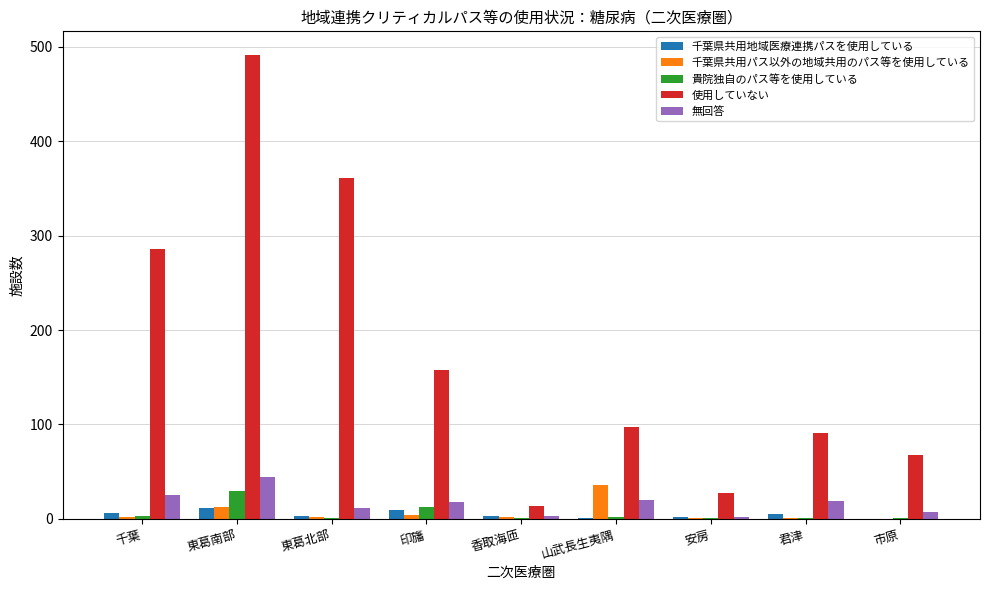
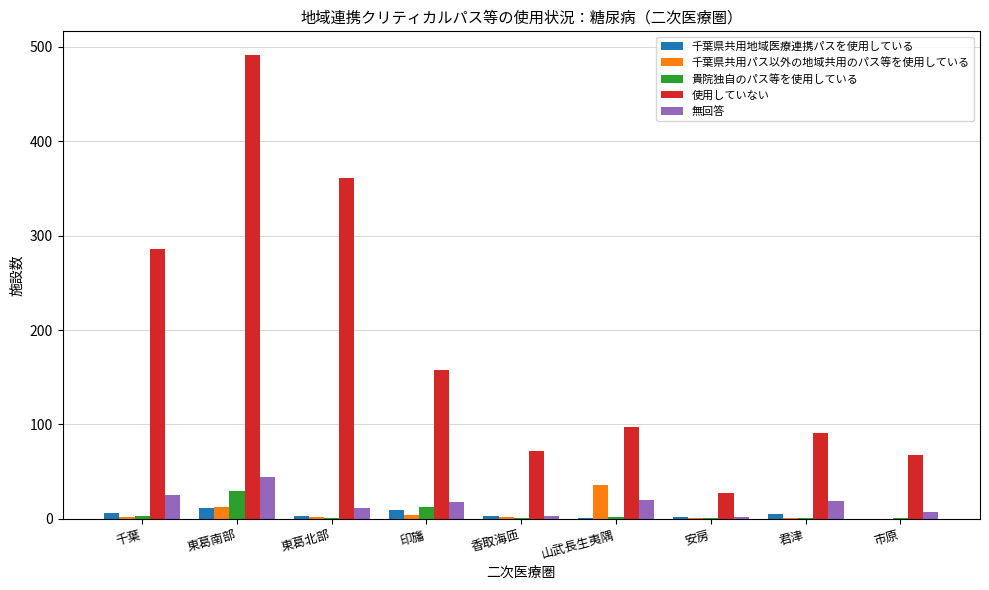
  {
    "千葉県共用地域医療連携パスを使用している": {
      "千葉": 10,
      "東葛南部": 10,
      "東葛北部": 0,
      "印旛": 10,
      "香取海匝": 0,
      "君津": 10,
      "市原": 0
    },
    "千葉県共用パス以外の地域共用のパス等を使用している": {
      "東葛南部": 10,
      "印旛": 0,
      "山武長生夷隅": 40,
      "市原": 0
    },
    "貴院独自のパス等を使用している": {
      "千葉": 0,
      "東葛南部": 30,
      "印旛": 10
    },
    "使用していない": {
      "千葉": 290,
      "東葛南部": 490,
      "東葛北部": 360,
      "印旛": 160,
-     "香取海匝": 10,
+     "香取海匝": 70,
      "山武長生夷隅": 100,
      "安房": 30,
      "君津": 90,
      "市原": 70
    },
    "無回答": {
      "千葉": 30,
      "東葛南部": 40,
      "東葛北部": 10,
      "印旛": 20,
      "香取海匝": 0,
      "山武長生夷隅": 20,
      "君津": 20,
      "市原": 10
    }
  }
